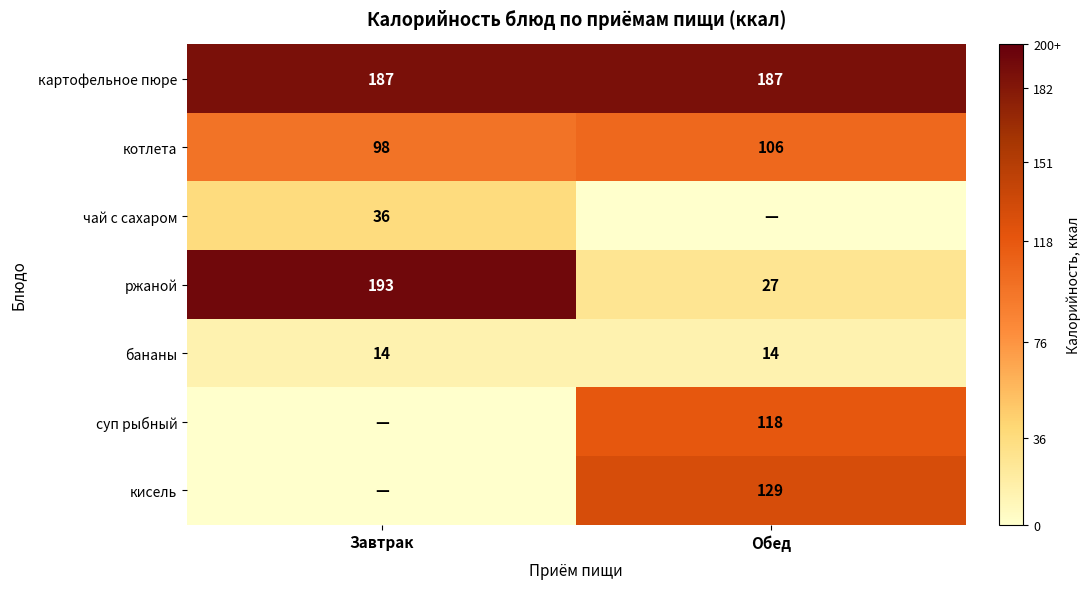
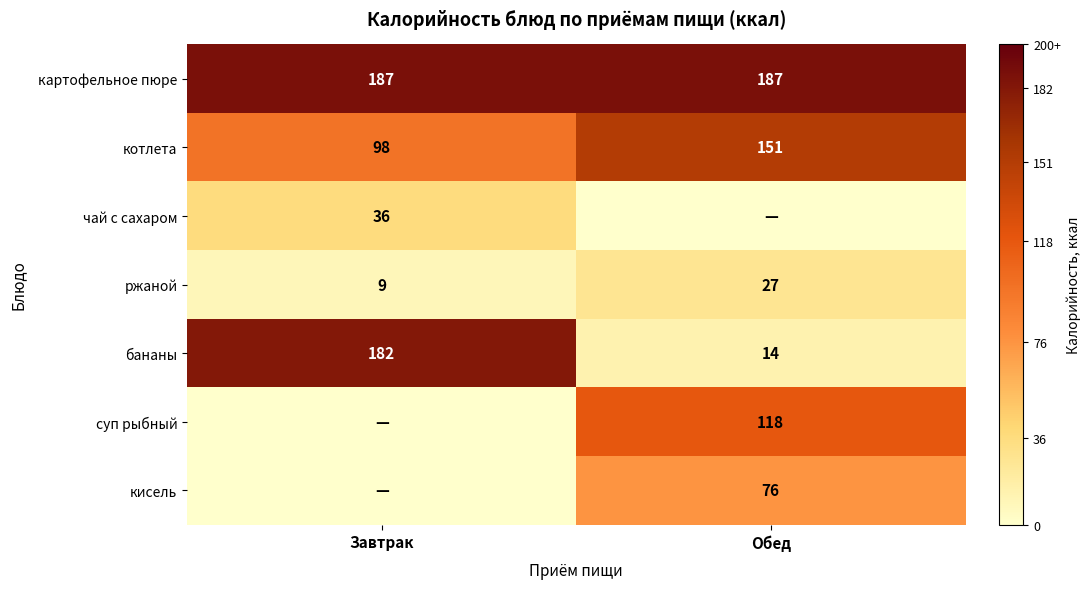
  {
    "картофельное пюре": {
      "Завтрак": 187,
      "Обед": 187
    },
    "котлета": {
      "Завтрак": 98,
-     "Обед": 106
+     "Обед": 151
    },
    "чай с сахаром": {
      "Завтрак": 36
    },
    "ржаной": {
-     "Завтрак": 193,
+     "Завтрак": 9,
      "Обед": 27
    },
    "бананы": {
-     "Завтрак": 14,
+     "Завтрак": 182,
      "Обед": 14
    },
    "суп рыбный": {
      "Обед": 118
    },
    "кисель": {
-     "Обед": 129
+     "Обед": 76
    }
  }
